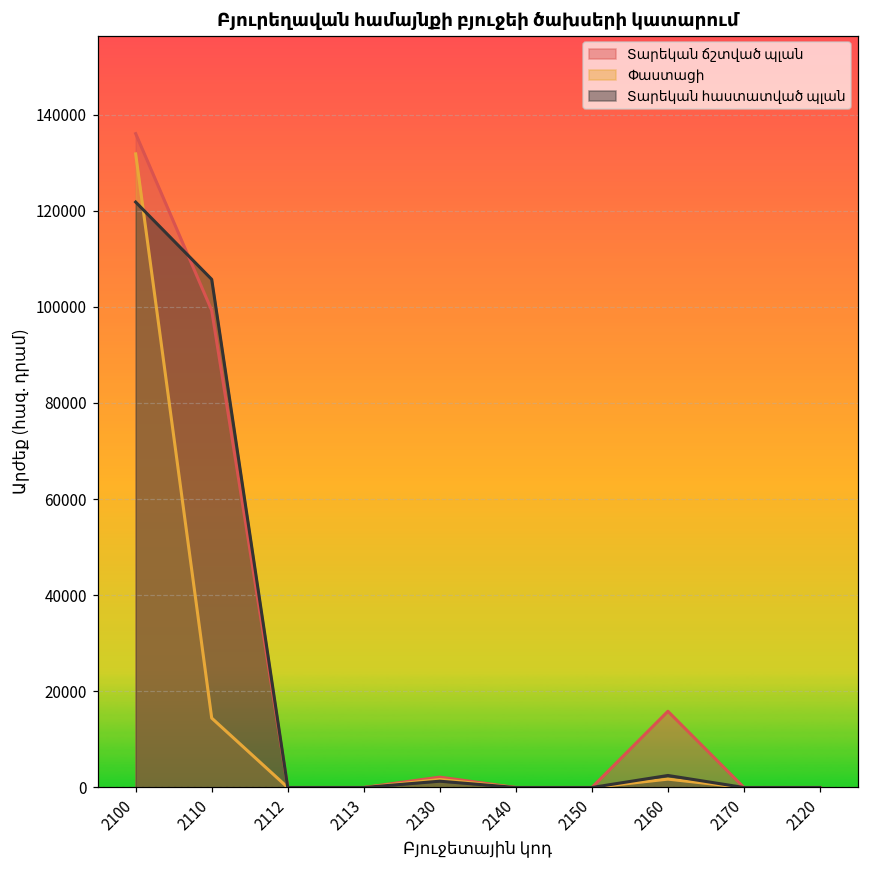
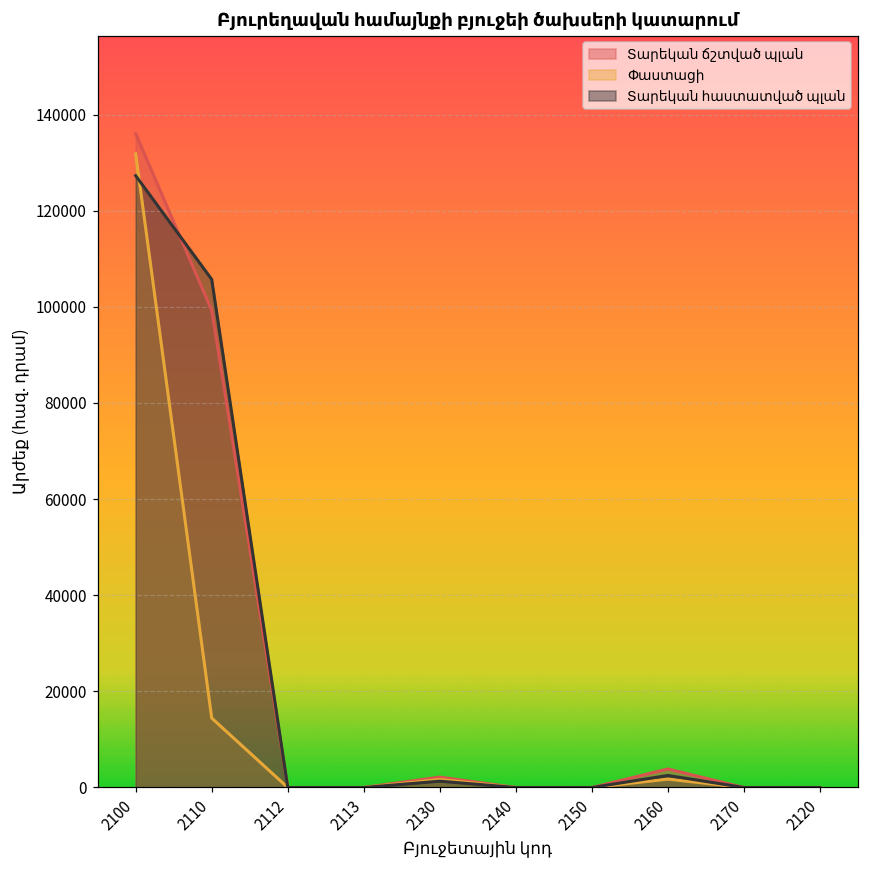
  {
    "Տարեկան ճշտված պլան": {
      "2100": 136000,
      "2110": 99000,
-     "2160": 16000
+     "2160": 4000
    },
    "Փաստացի": {
      "2100": 132000,
      "2110": 14000,
      "2160": 2000
    },
    "Տարեկան հաստատված պլան": {
-     "2100": 122000,
+     "2100": 127000,
      "2110": 106000,
      "2160": 3000
    }
  }
